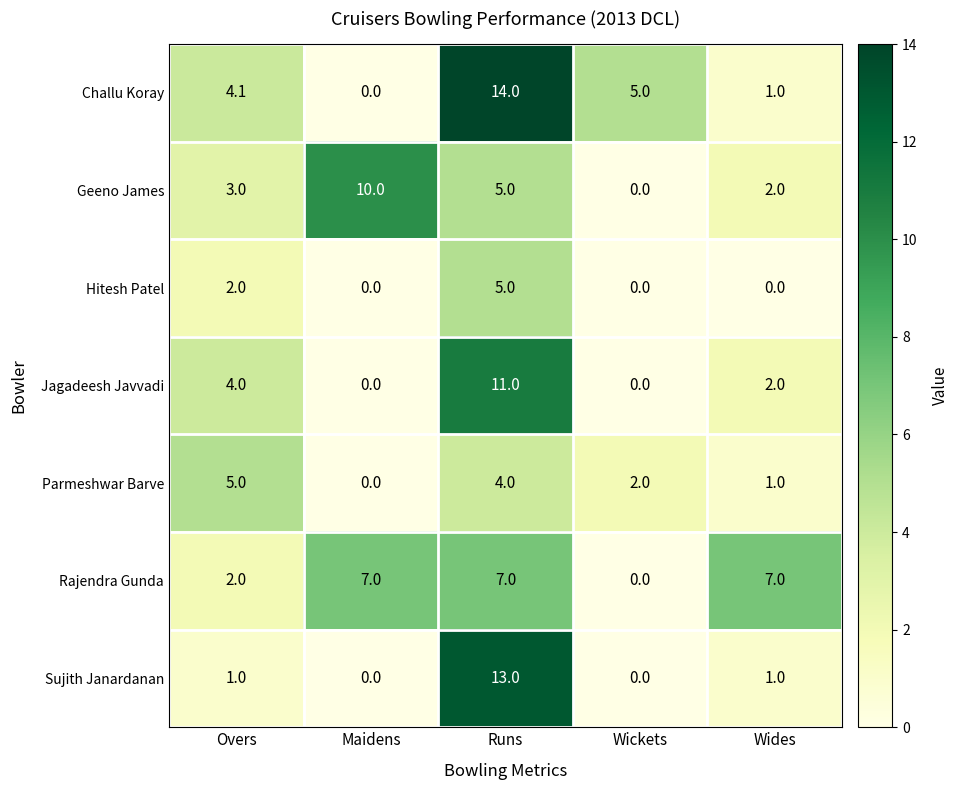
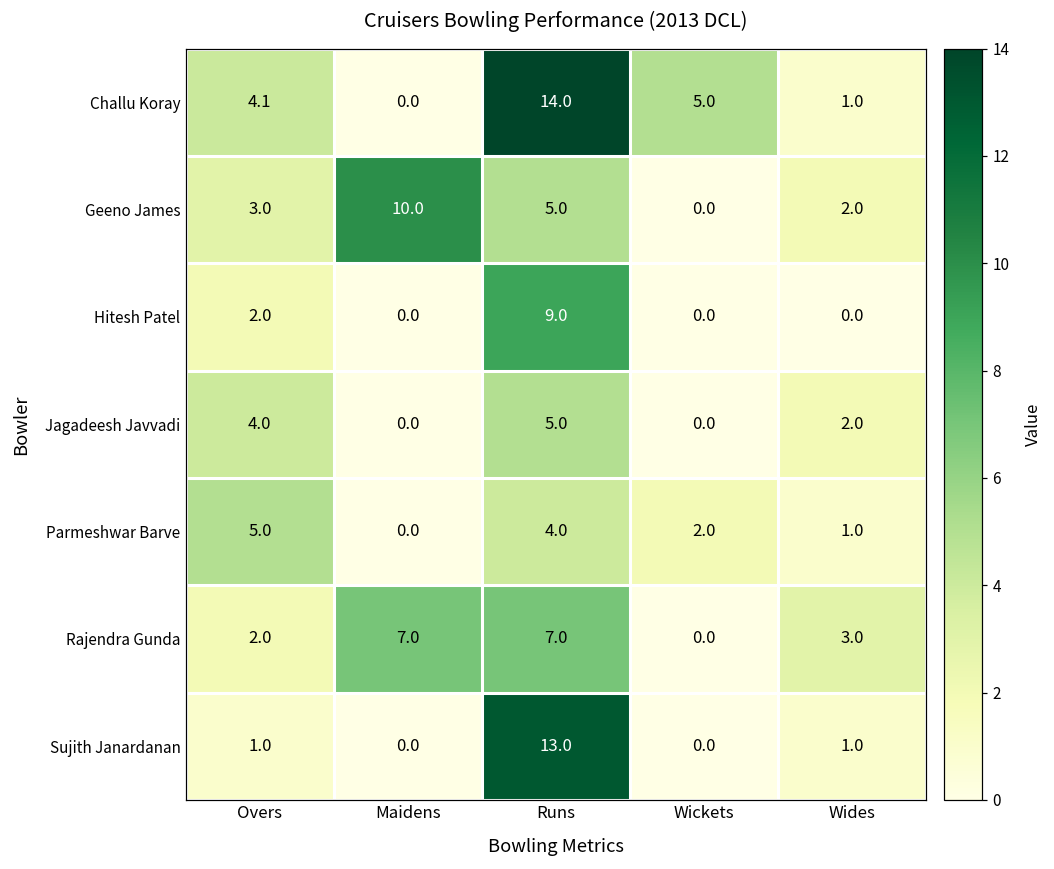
  {
    "Challu Koray": {
      "Overs": 4.1,
      "Maidens": 0.0,
      "Runs": 14.0,
      "Wickets": 5.0,
      "Wides": 1.0
    },
    "Geeno James": {
      "Overs": 3.0,
      "Maidens": 10.0,
      "Runs": 5.0,
      "Wickets": 0.0,
      "Wides": 2.0
    },
    "Hitesh Patel": {
      "Overs": 2.0,
      "Maidens": 0.0,
-     "Runs": 5.0,
+     "Runs": 9.0,
      "Wickets": 0.0,
      "Wides": 0.0
    },
    "Jagadeesh Javvadi": {
      "Overs": 4.0,
      "Maidens": 0.0,
-     "Runs": 11.0,
+     "Runs": 5.0,
      "Wickets": 0.0,
      "Wides": 2.0
    },
    "Parmeshwar Barve": {
      "Overs": 5.0,
      "Maidens": 0.0,
      "Runs": 4.0,
      "Wickets": 2.0,
      "Wides": 1.0
    },
    "Rajendra Gunda": {
      "Overs": 2.0,
      "Maidens": 7.0,
      "Runs": 7.0,
      "Wickets": 0.0,
-     "Wides": 7.0
+     "Wides": 3.0
    },
    "Sujith Janardanan": {
      "Overs": 1.0,
      "Maidens": 0.0,
      "Runs": 13.0,
      "Wickets": 0.0,
      "Wides": 1.0
    }
  }
